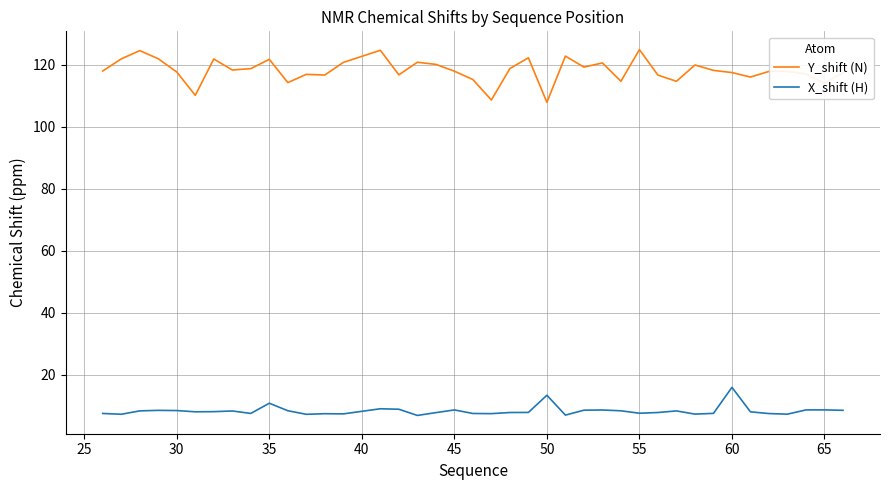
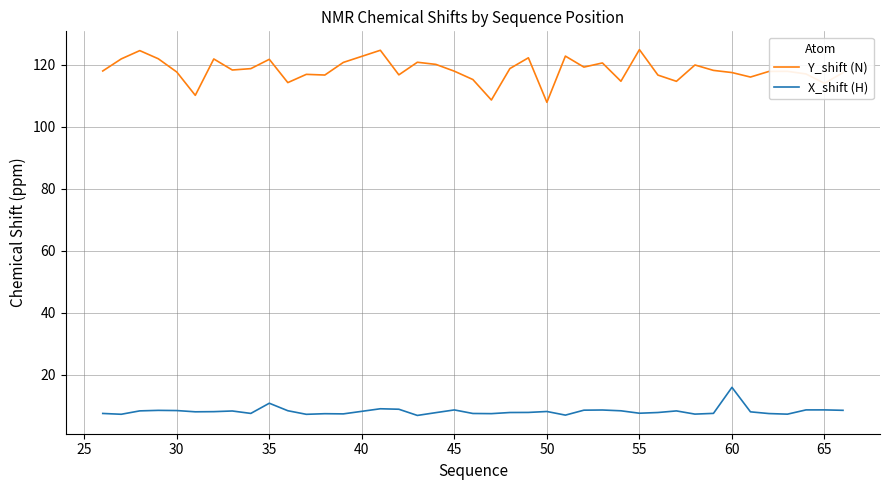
  {
    "Y_shift (N)": {
      "30": 118,
      "35": 122,
      "45": 118,
      "50": 108,
      "55": 125,
      "60": 117
    },
    "X_shift (H)": {
      "30": 9,
      "35": 11,
      "45": 9,
-     "50": 13,
+     "50": 8,
      "55": 8,
      "60": 16,
      "65": 9
    }
  }
